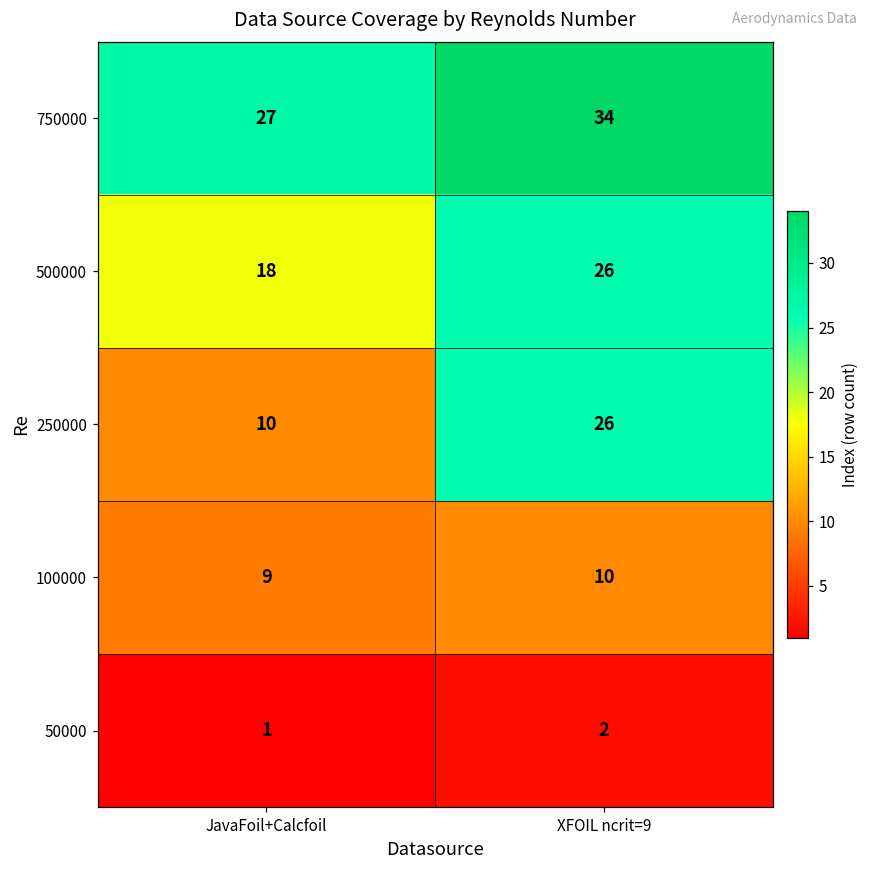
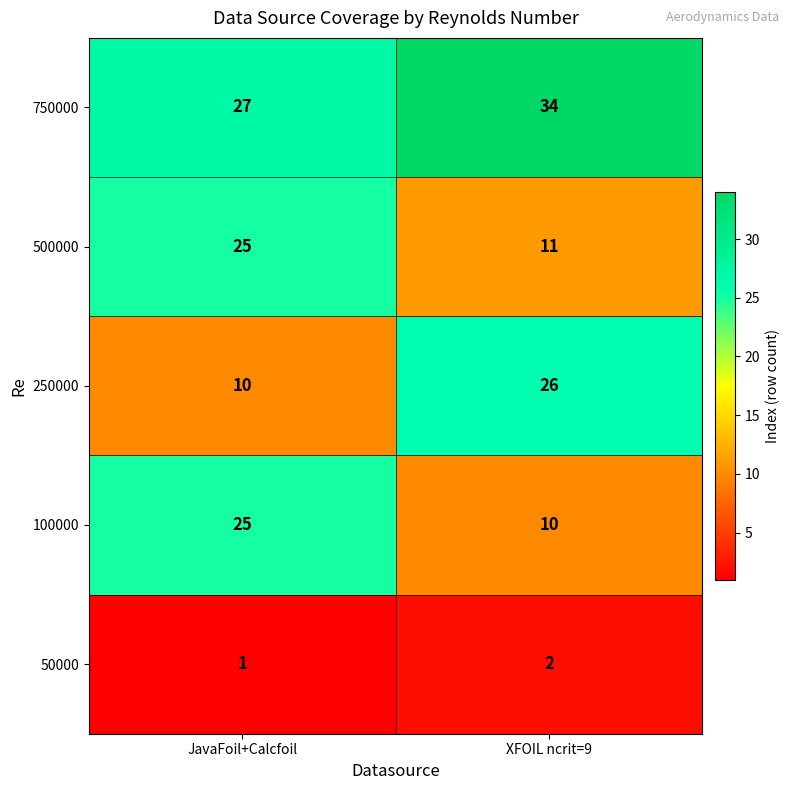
  {
    "750000": {
      "JavaFoil+Calcfoil": 27,
      "XFOIL ncrit=9": 34
    },
    "500000": {
-     "JavaFoil+Calcfoil": 18,
-     "XFOIL ncrit=9": 26
+     "JavaFoil+Calcfoil": 25,
+     "XFOIL ncrit=9": 11
    },
    "250000": {
      "JavaFoil+Calcfoil": 10,
      "XFOIL ncrit=9": 26
    },
    "100000": {
-     "JavaFoil+Calcfoil": 9,
+     "JavaFoil+Calcfoil": 25,
      "XFOIL ncrit=9": 10
    },
    "50000": {
      "JavaFoil+Calcfoil": 1,
      "XFOIL ncrit=9": 2
    }
  }
